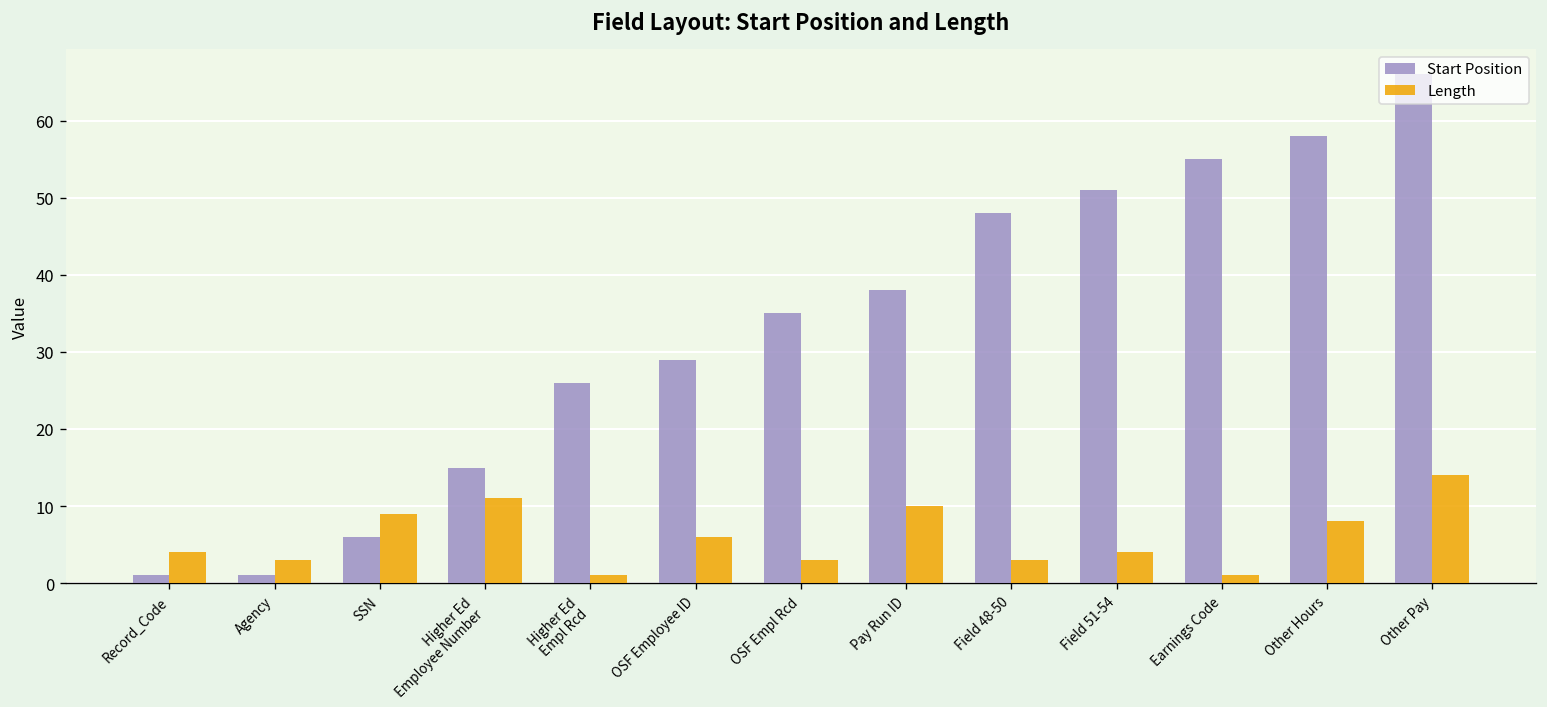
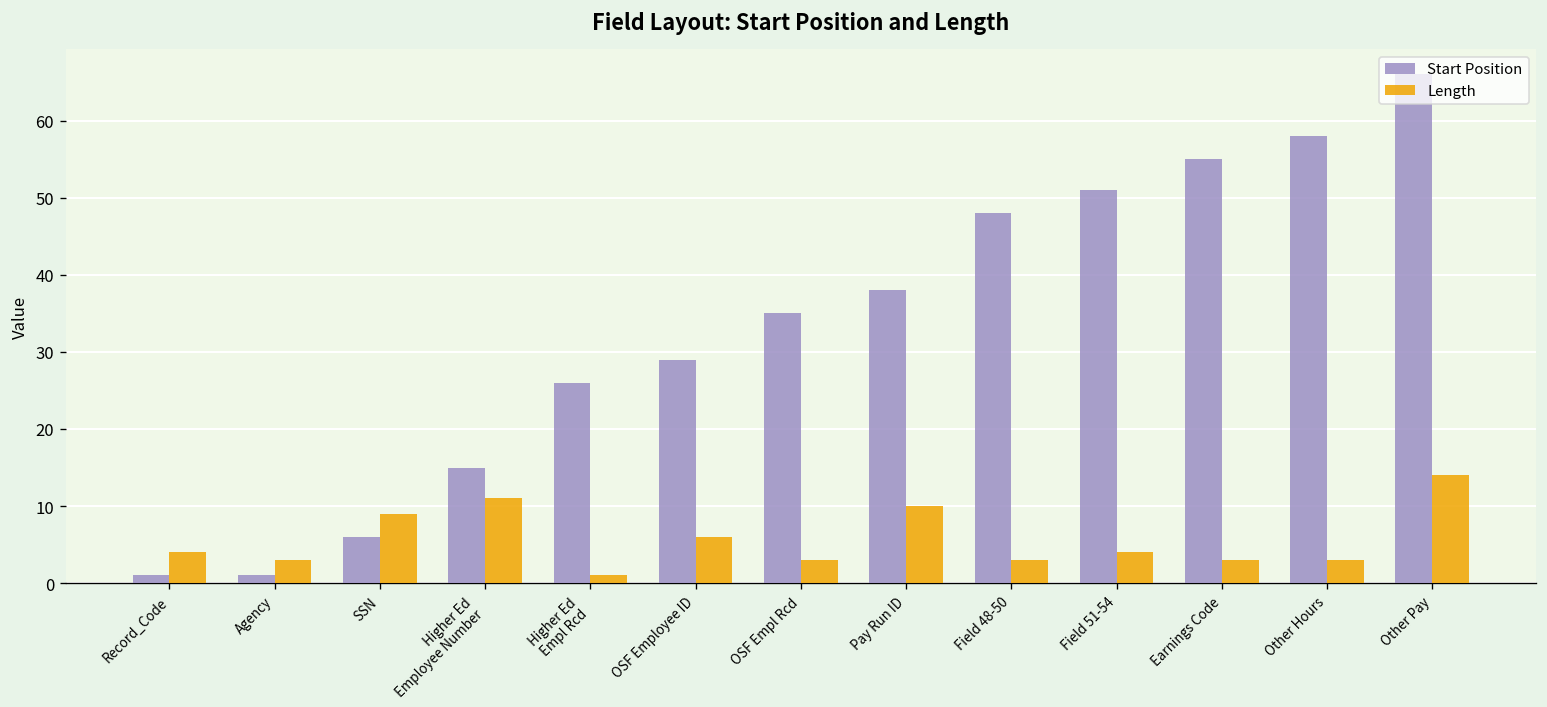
  {
    "Start Position": {
      "Record_Code": 1,
      "Agency": 1,
      "SSN": 6,
      "Higher Ed Employee Number": 15,
      "Higher Ed Empl Rcd": 26,
      "OSF Employee ID": 29,
      "OSF Empl Rcd": 35,
      "Pay Run ID": 38,
      "Field 48-50": 48,
      "Field 51-54": 51,
      "Earnings Code": 55,
      "Other Hours": 58
    },
    "Length": {
      "Record_Code": 4,
      "Agency": 3,
      "SSN": 9,
      "Higher Ed Employee Number": 11,
      "Higher Ed Empl Rcd": 1,
      "OSF Employee ID": 6,
      "OSF Empl Rcd": 3,
      "Pay Run ID": 10,
      "Field 48-50": 3,
      "Field 51-54": 4,
-     "Earnings Code": 1,
-     "Other Hours": 8,
+     "Earnings Code": 3,
+     "Other Hours": 3,
      "Other Pay": 14
    }
  }
